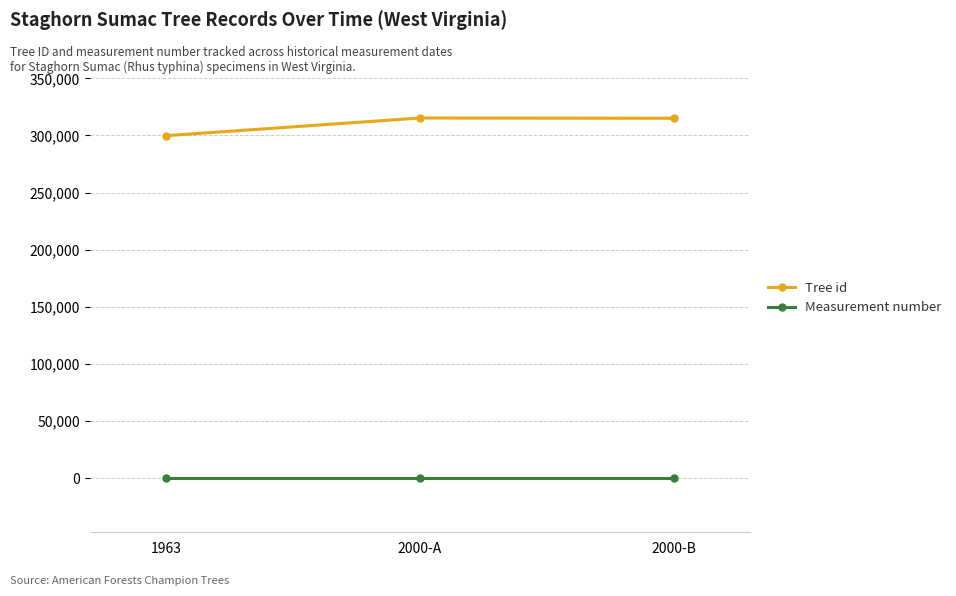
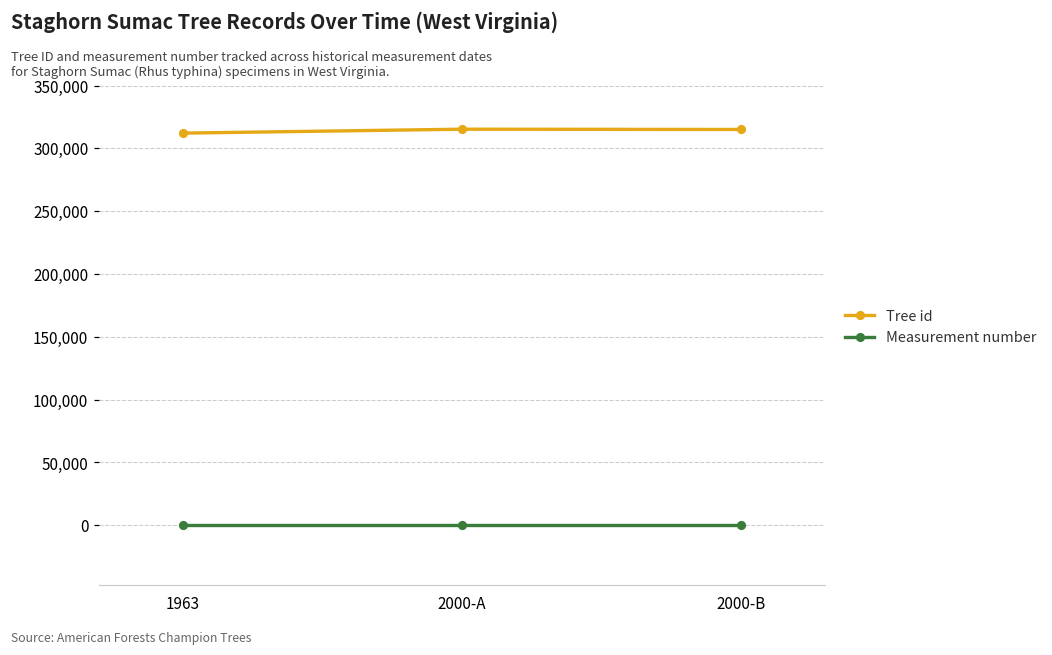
  {
    "Tree id": {
-     "1963": "300,000",
+     "1963": "312,000",
      "2000-A": "315,000",
      "2000-B": "315,000"
    },
    "Measurement number": {
      "1963": "0",
      "2000-A": "0",
      "2000-B": "0"
    }
  }
